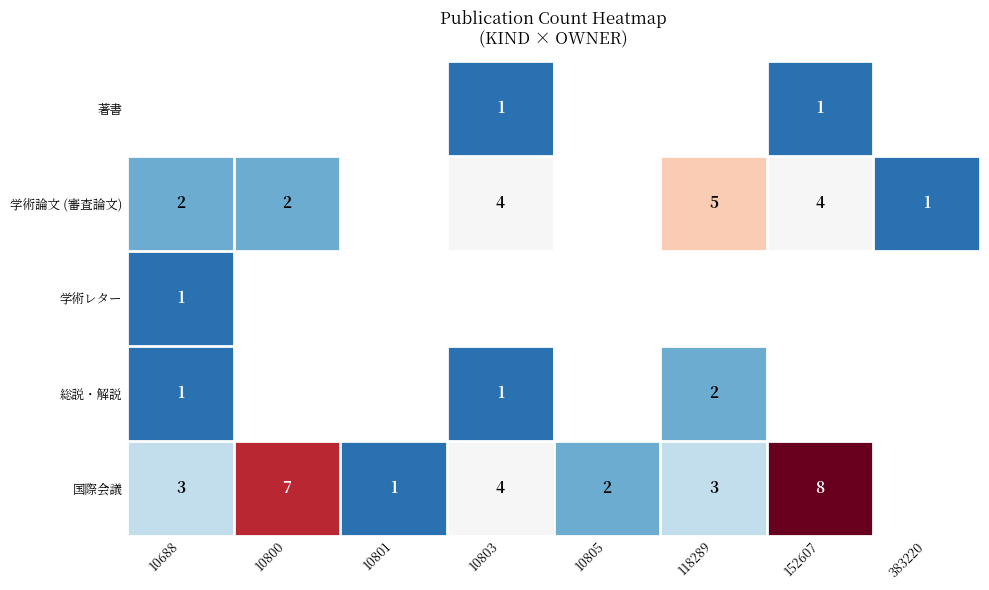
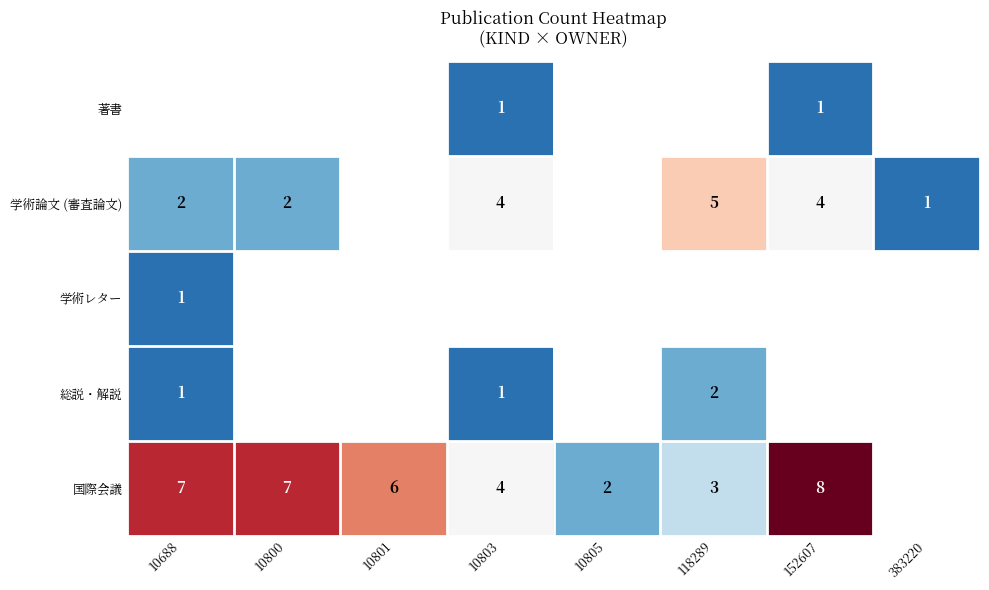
  {
    "著書": {
      "10803": 1,
      "152607": 1
    },
    "学術論文 (審査論文)": {
      "10688": 2,
      "10800": 2,
      "10803": 4,
      "118289": 5,
      "152607": 4,
      "383220": 1
    },
    "学術レター": {
      "10688": 1
    },
    "総説・解説": {
      "10688": 1,
      "10803": 1,
      "118289": 2
    },
    "国際会議": {
-     "10688": 3,
+     "10688": 7,
      "10800": 7,
-     "10801": 1,
+     "10801": 6,
      "10803": 4,
      "10805": 2,
      "118289": 3,
      "152607": 8
    }
  }
